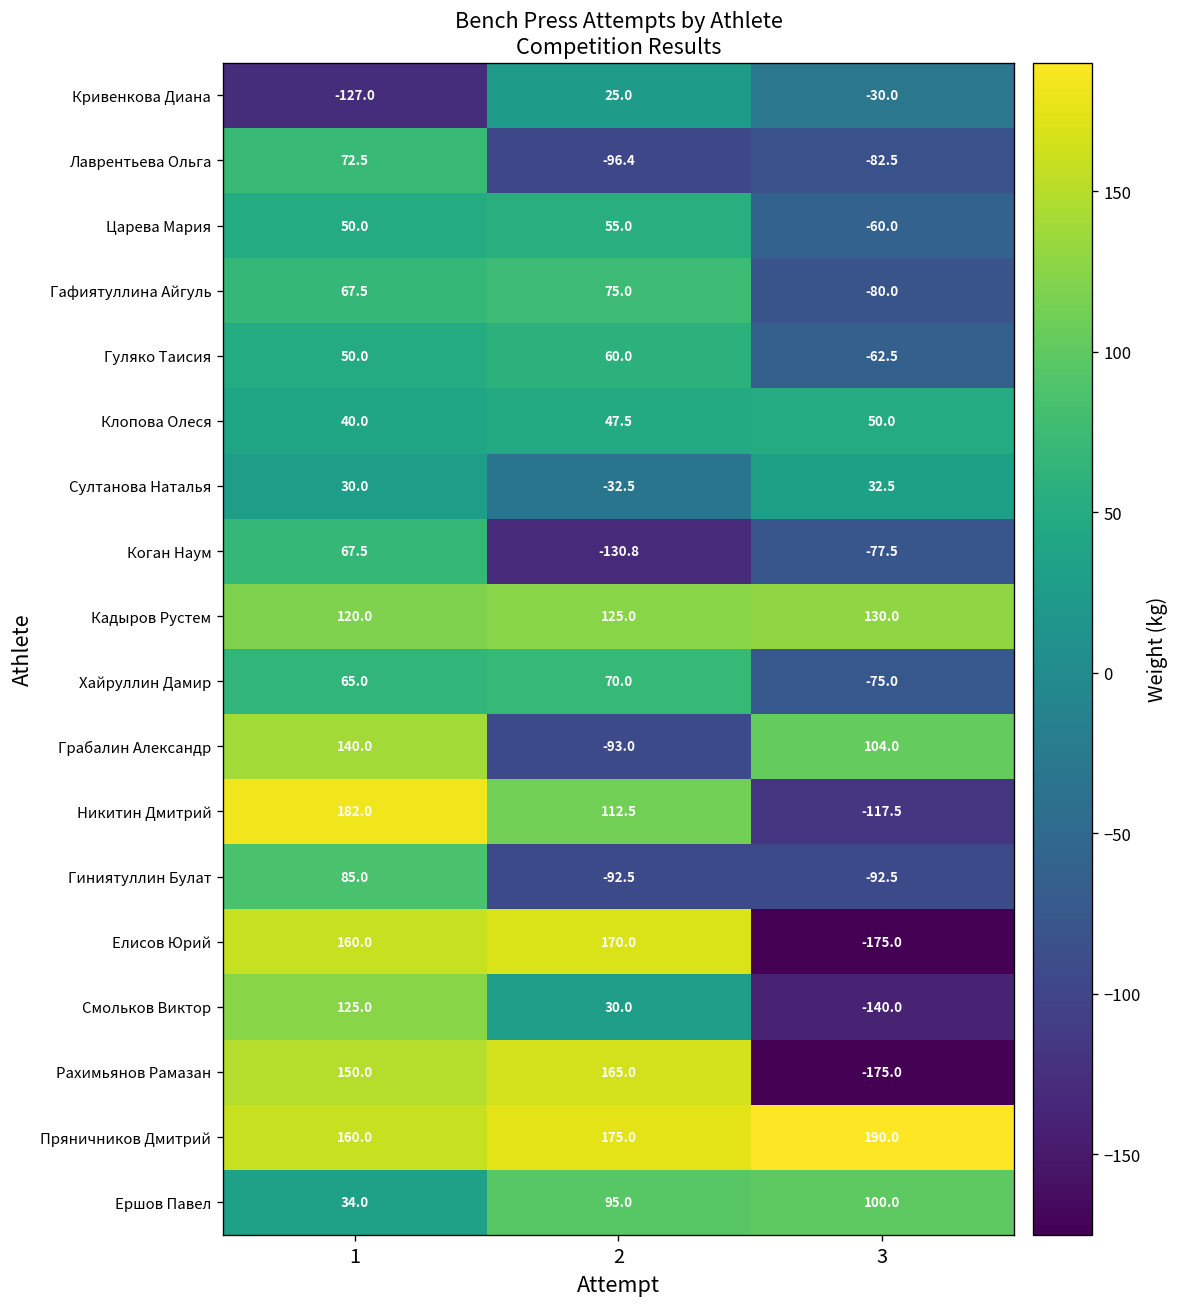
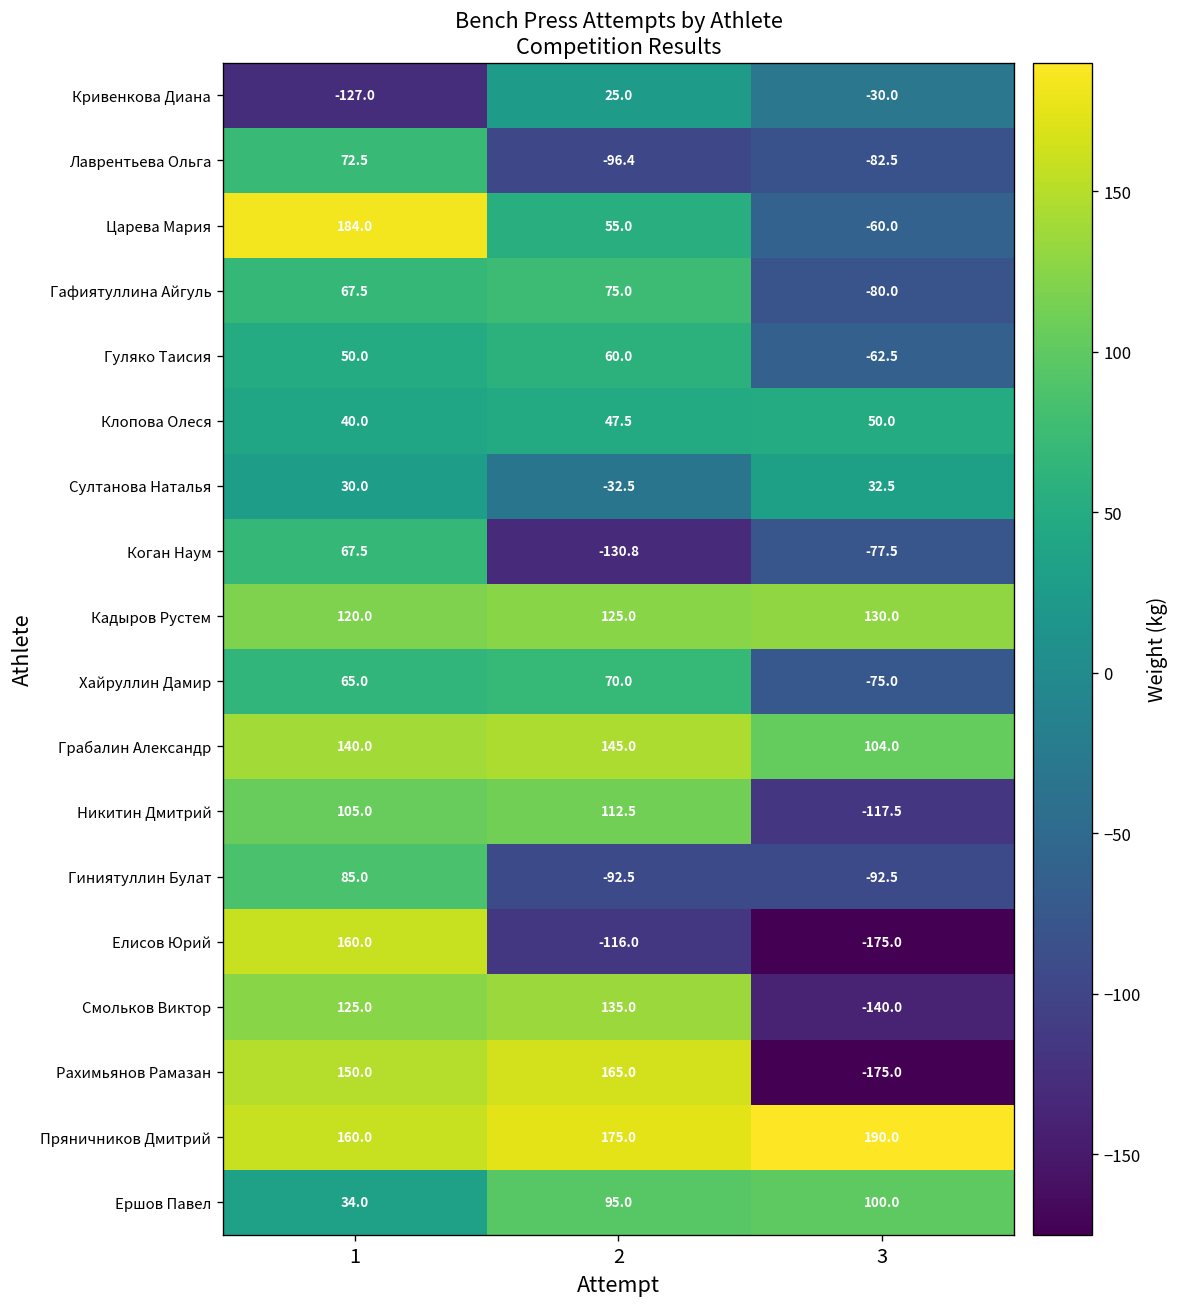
  {
    "Кривенкова Диана": {
      "1": -127.0,
      "2": 25.0,
      "3": -30.0
    },
    "Лаврентьева Ольга": {
      "1": 72.5,
      "2": -96.4,
      "3": -82.5
    },
    "Царева Мария": {
-     "1": 50.0,
+     "1": 184.0,
      "2": 55.0,
      "3": -60.0
    },
    "Гафиятуллина Айгуль": {
      "1": 67.5,
      "2": 75.0,
      "3": -80.0
    },
    "Гуляко Таисия": {
      "1": 50.0,
      "2": 60.0,
      "3": -62.5
    },
    "Клопова Олеся": {
      "1": 40.0,
      "2": 47.5,
      "3": 50.0
    },
    "Султанова Наталья": {
      "1": 30.0,
      "2": -32.5,
      "3": 32.5
    },
    "Коган Наум": {
      "1": 67.5,
      "2": -130.8,
      "3": -77.5
    },
    "Кадыров Рустем": {
      "1": 120.0,
      "2": 125.0,
      "3": 130.0
    },
    "Хайруллин Дамир": {
      "1": 65.0,
      "2": 70.0,
      "3": -75.0
    },
    "Грабалин Александр": {
      "1": 140.0,
-     "2": -93.0,
+     "2": 145.0,
      "3": 104.0
    },
    "Никитин Дмитрий": {
-     "1": 182.0,
+     "1": 105.0,
      "2": 112.5,
      "3": -117.5
    },
    "Гиниятуллин Булат": {
      "1": 85.0,
      "2": -92.5,
      "3": -92.5
    },
    "Елисов Юрий": {
      "1": 160.0,
-     "2": 170.0,
+     "2": -116.0,
      "3": -175.0
    },
    "Смольков Виктор": {
      "1": 125.0,
-     "2": 30.0,
+     "2": 135.0,
      "3": -140.0
    },
    "Рахимьянов Рамазан": {
      "1": 150.0,
      "2": 165.0,
      "3": -175.0
    },
    "Пряничников Дмитрий": {
      "1": 160.0,
      "2": 175.0,
      "3": 190.0
    },
    "Ершов Павел": {
      "1": 34.0,
      "2": 95.0,
      "3": 100.0
    }
  }
